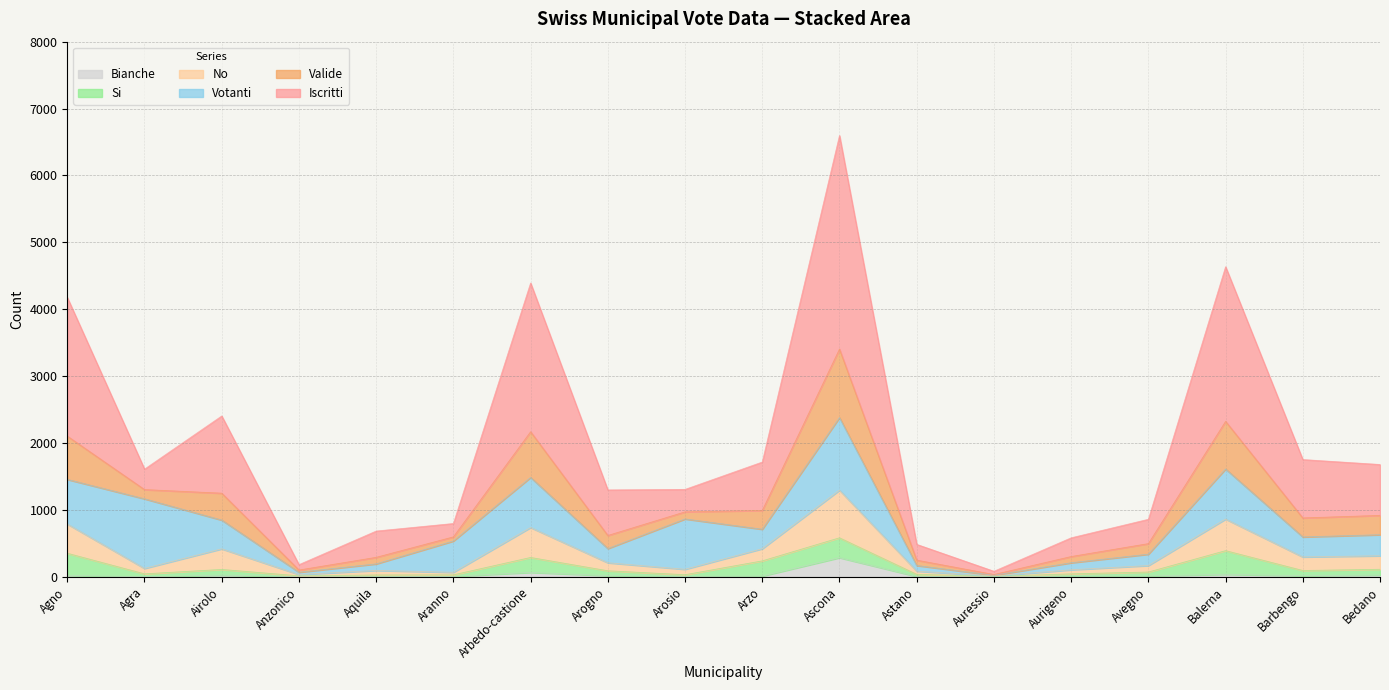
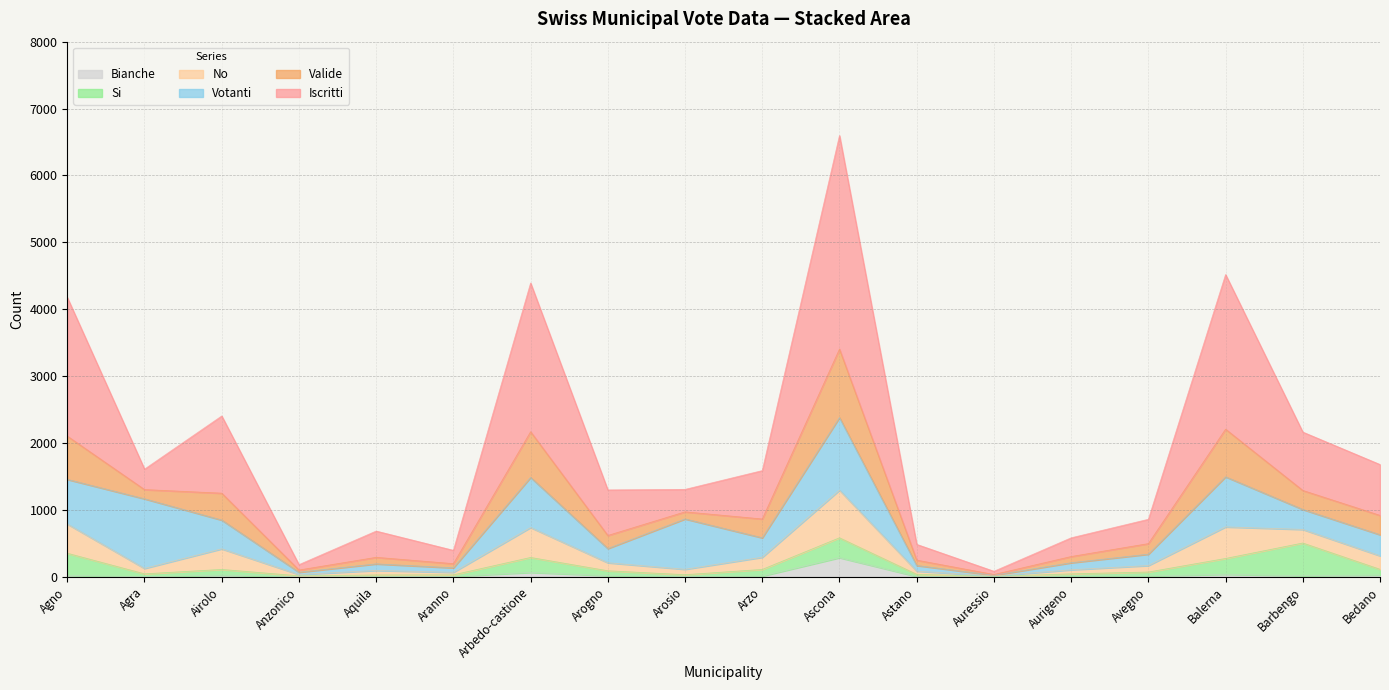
  {
    "Bianche": {
      "Agno": 0,
      "Agra": 0,
      "Airolo": 0,
      "Arbedo-castione": 100,
      "Arogno": 0,
      "Arzo": 0,
      "Ascona": 300,
      "Avegno": 0,
      "Balerna": 0,
      "Barbengo": 0,
      "Bedano": 0
    },
    "Si": {
      "Agno": 300,
      "Agra": 0,
      "Airolo": 100,
      "Arbedo-castione": 200,
      "Arogno": 100,
-     "Arzo": 200,
+     "Arzo": 100,
      "Ascona": 300,
      "Avegno": 100,
-     "Balerna": 400,
-     "Barbengo": 100,
+     "Balerna": 200,
+     "Barbengo": 500,
      "Bedano": 100
    },
    "Votanti": {
      "Agno": 700,
      "Agra": 1000,
      "Airolo": 400,
      "Aquila": 100,
-     "Aranno": 500,
+     "Aranno": 100,
      "Arbedo-castione": 700,
      "Arogno": 200,
      "Arosio": 800,
      "Arzo": 300,
      "Ascona": 1100,
      "Astano": 100,
      "Aurigeno": 100,
      "Avegno": 200,
      "Balerna": 700,
      "Barbengo": 300,
      "Bedano": 300
    }
  }
